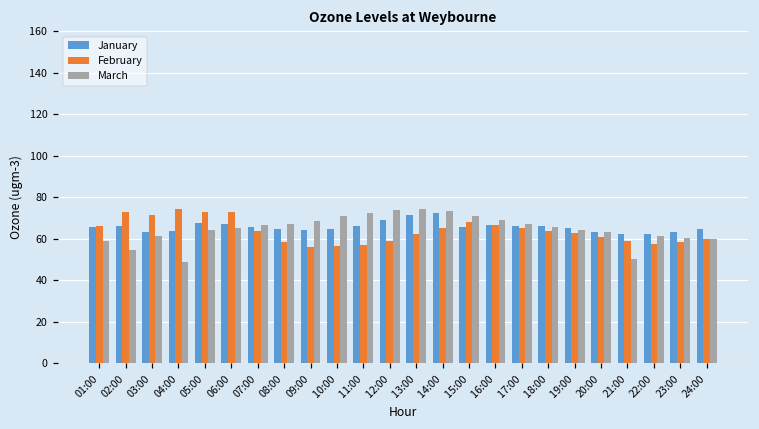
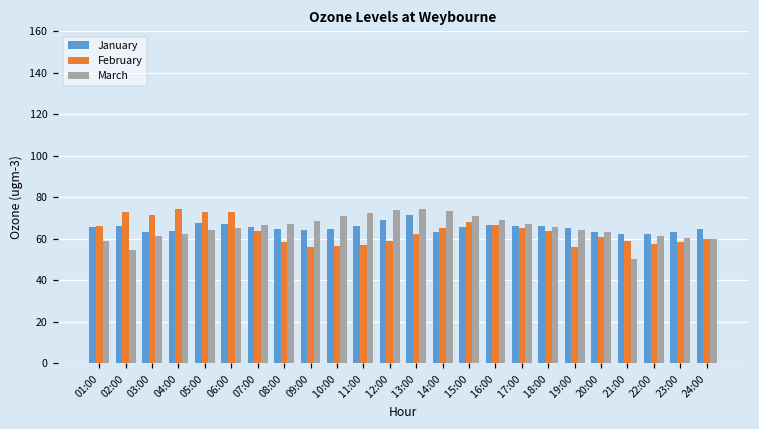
  {
    "January": {
      "01:00": 65,
      "02:00": 66,
      "03:00": 63,
      "04:00": 64,
      "05:00": 68,
      "06:00": 67,
      "07:00": 66,
      "08:00": 65,
      "09:00": 64,
      "10:00": 65,
      "11:00": 66,
      "12:00": 69,
      "13:00": 71,
-     "14:00": 72,
+     "14:00": 63,
      "15:00": 65,
      "16:00": 66,
      "17:00": 66,
      "18:00": 66,
      "19:00": 65,
      "20:00": 63,
      "21:00": 62,
      "22:00": 62,
      "23:00": 63,
      "24:00": 65
    },
    "February": {
      "01:00": 66,
      "02:00": 73,
      "03:00": 71,
      "04:00": 74,
      "05:00": 73,
      "06:00": 73,
      "07:00": 64,
      "08:00": 58,
      "09:00": 56,
      "10:00": 56,
      "11:00": 57,
      "12:00": 59,
      "13:00": 62,
      "14:00": 65,
      "15:00": 68,
      "16:00": 67,
      "17:00": 65,
      "18:00": 64,
-     "19:00": 63,
+     "19:00": 56,
      "20:00": 61,
      "21:00": 59,
      "22:00": 57,
      "23:00": 59,
      "24:00": 60
    },
    "March": {
      "01:00": 59,
      "02:00": 54,
      "03:00": 61,
-     "04:00": 49,
+     "04:00": 62,
      "05:00": 64,
      "06:00": 65,
      "07:00": 67,
      "08:00": 67,
      "09:00": 69,
      "10:00": 71,
      "11:00": 72,
      "12:00": 74,
      "13:00": 74,
      "14:00": 73,
      "15:00": 71,
      "16:00": 69,
      "17:00": 67,
      "18:00": 66,
      "19:00": 64,
      "20:00": 63,
      "21:00": 50,
      "22:00": 61,
      "23:00": 60,
      "24:00": 60
    }
  }
